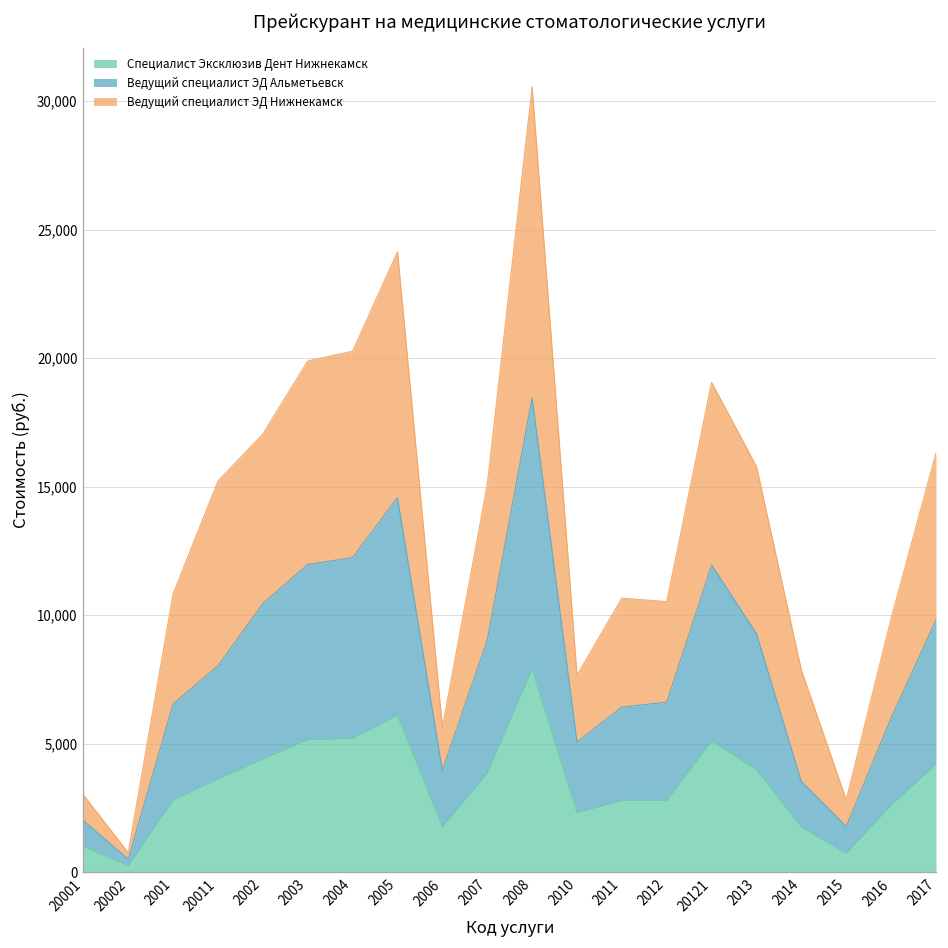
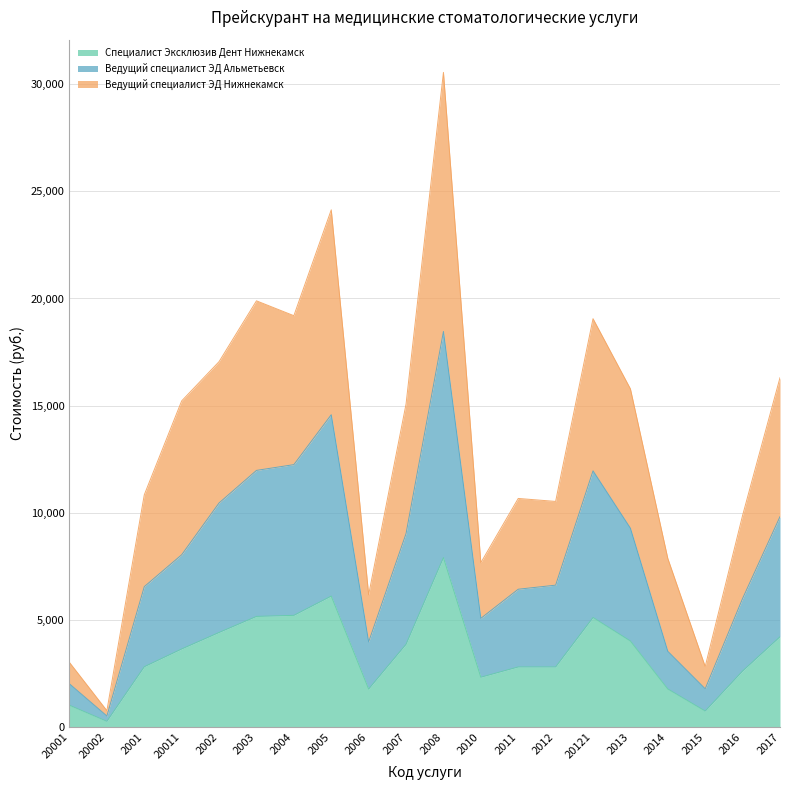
  {
    "Ведущий специалист ЭД Нижнекамск": {
      "20001": "1,000",
      "20002": "300",
      "2001": "4,300",
      "20011": "7,200",
      "2002": "6,600",
      "2003": "7,900",
-     "2004": "8,000",
+     "2004": "7,000",
      "2005": "9,600",
-     "2006": "1,700",
+     "2006": "2,200",
      "2007": "6,100",
      "2008": "12,100",
      "2010": "2,600",
      "2011": "4,200",
      "2012": "3,900",
      "20121": "7,100",
      "2013": "6,500",
      "2014": "4,300",
      "2015": "1,000",
      "2016": "3,900",
      "2017": "6,500"
    }
  }
